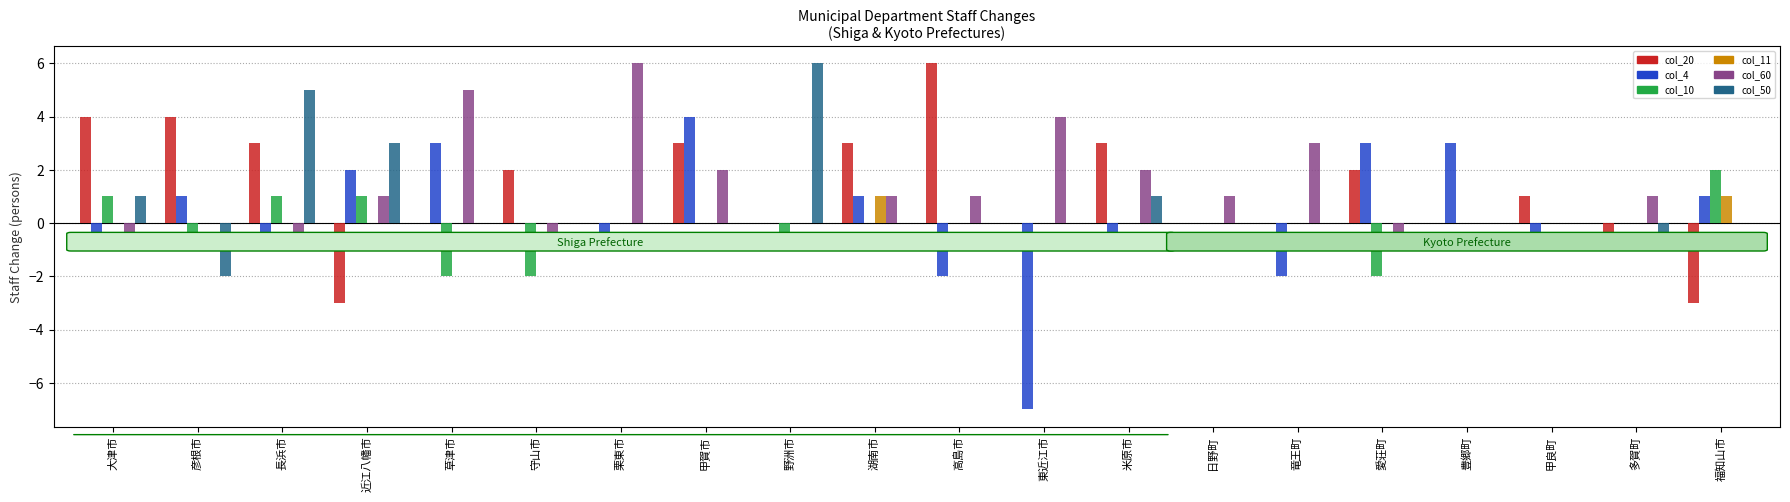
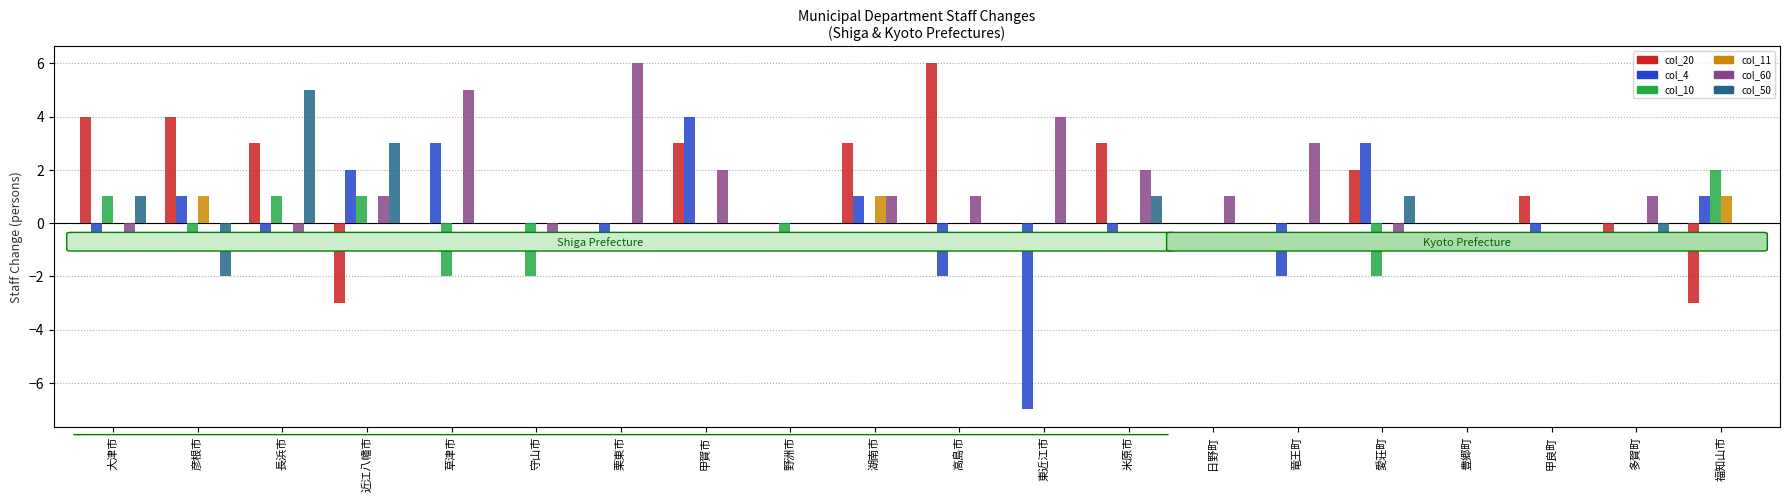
  {
    "col_20": {
      "大津市": 4,
      "彦根市": 4,
      "長浜市": 3,
      "近江八幡市": -3,
      "草津市": 0,
-     "守山市": 2,
+     "守山市": 0,
      "栗東市": 0,
      "甲賀市": 3,
      "野洲市": 0,
      "湖南市": 3,
      "高島市": 6,
      "東近江市": 0,
      "米原市": 3,
      "日野町": 0,
      "竜王町": 0,
      "愛荘町": 2,
      "豊郷町": 0,
      "甲良町": 1,
      "福知山市": -3
    },
    "col_4": {
      "彦根市": 1,
      "近江八幡市": 2,
      "草津市": 3,
      "守山市": 0,
      "甲賀市": 4,
      "野洲市": 0,
      "湖南市": 1,
      "高島市": -2,
      "東近江市": -7,
      "日野町": 0,
      "竜王町": -2,
      "愛荘町": 3,
-     "豊郷町": 3,
+     "豊郷町": 0,
      "多賀町": 0,
      "福知山市": 1
    },
    "col_10": {
      "大津市": 1,
      "長浜市": 1,
      "近江八幡市": 1,
      "草津市": -2,
      "守山市": -2,
      "栗東市": 0,
      "甲賀市": 0,
      "湖南市": 0,
      "高島市": 0,
      "東近江市": 0,
      "米原市": 0,
      "日野町": 0,
      "竜王町": 0,
      "愛荘町": -2,
      "豊郷町": 0,
      "甲良町": 0,
      "多賀町": 0,
      "福知山市": 2
    },
    "col_11": {
      "大津市": 0,
-     "彦根市": 0,
+     "彦根市": 1,
      "長浜市": 0,
      "近江八幡市": 0,
      "草津市": 0,
      "守山市": 0,
      "栗東市": 0,
      "甲賀市": 0,
      "野洲市": 0,
      "湖南市": 1,
      "高島市": 0,
      "東近江市": 0,
      "米原市": 0,
      "日野町": 0,
      "竜王町": 0,
      "愛荘町": 0,
      "豊郷町": 0,
      "甲良町": 0,
      "多賀町": 0,
      "福知山市": 1
    },
    "col_60": {
      "彦根市": 0,
      "近江八幡市": 1,
      "草津市": 5,
      "栗東市": 6,
      "甲賀市": 2,
      "野洲市": 0,
      "湖南市": 1,
      "高島市": 1,
      "東近江市": 4,
      "米原市": 2,
      "日野町": 1,
      "竜王町": 3,
      "豊郷町": 0,
      "甲良町": 0,
      "多賀町": 1,
      "福知山市": 0
    },
    "col_50": {
      "大津市": 1,
      "彦根市": -2,
      "長浜市": 5,
      "近江八幡市": 3,
      "草津市": 0,
      "守山市": 0,
      "栗東市": 0,
      "甲賀市": 0,
-     "野洲市": 6,
+     "野洲市": 0,
      "湖南市": 0,
      "高島市": 0,
      "東近江市": 0,
      "米原市": 1,
      "日野町": 0,
      "竜王町": 0,
-     "愛荘町": 0,
+     "愛荘町": 1,
      "豊郷町": 0,
      "甲良町": 0,
      "福知山市": 0
    }
  }
